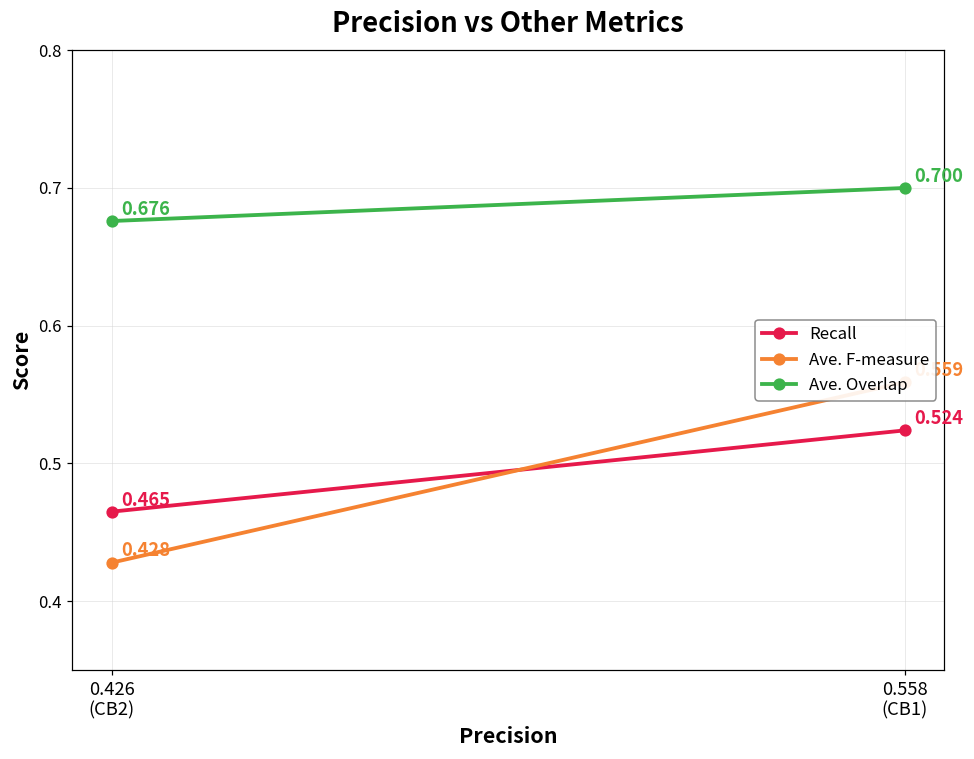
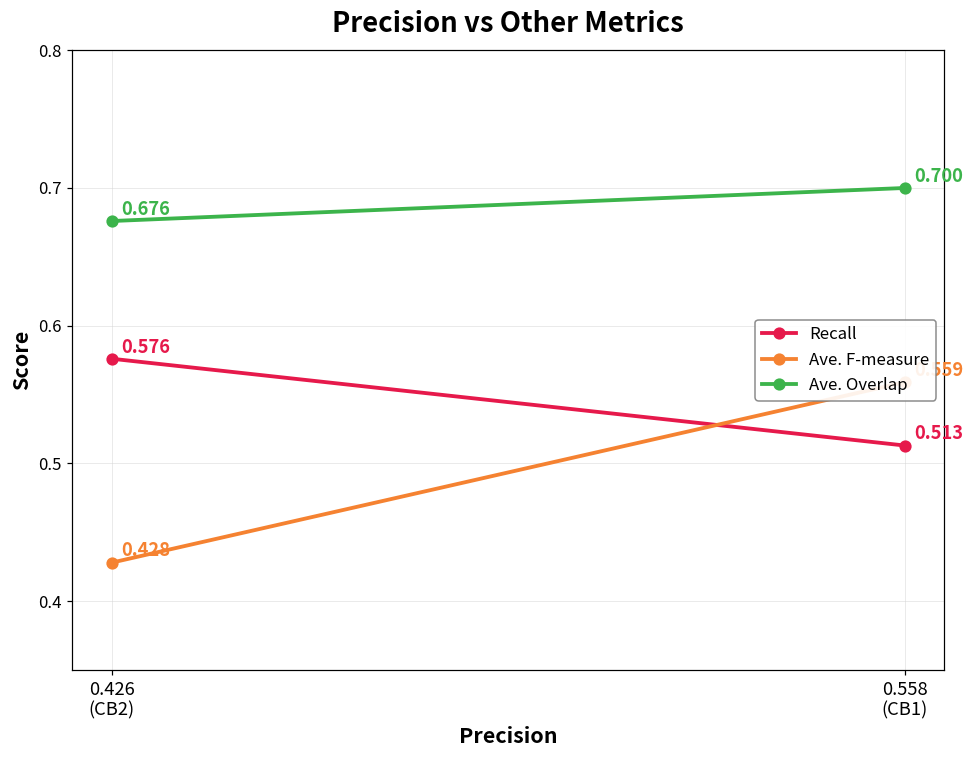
  {
    "Recall": {
-     "0.426 (CB2)": 0.465,
-     "0.558 (CB1)": 0.524
+     "0.426 (CB2)": 0.576,
+     "0.558 (CB1)": 0.513
    },
    "Ave. F-measure": {
      "0.426 (CB2)": 0.428
    },
    "Ave. Overlap": {
      "0.426 (CB2)": 0.676,
      "0.558 (CB1)": 0.700
    }
  }
